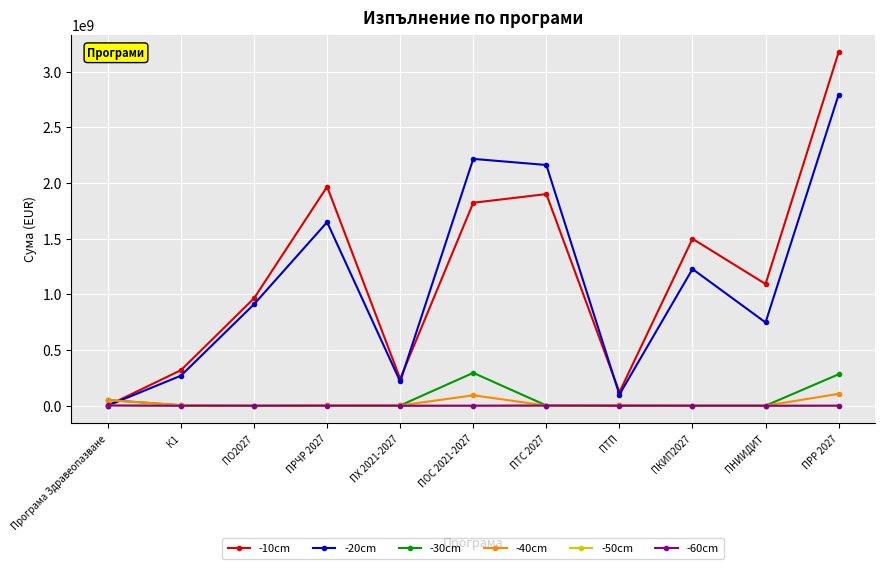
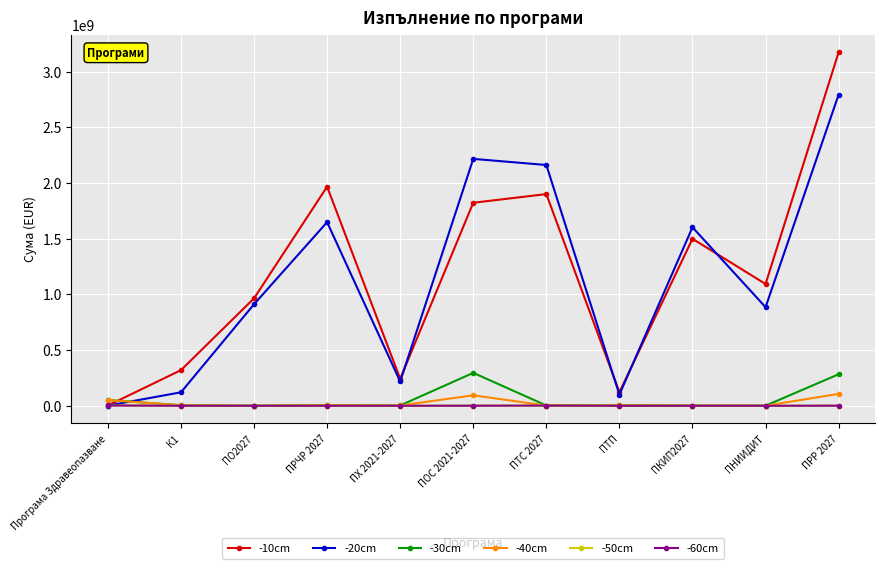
  {
    "-10cm": {
      "К1": 320000000,
      "ПО2027": 960000000,
      "ПРЧР 2027": 1970000000,
      "ПХ 2021-2027": 240000000,
      "ПОС 2021-2027": 1820000000,
      "ПТС 2027": 1900000000,
      "ПКИП2027": 1500000000,
      "ПНИИДИТ": 1090000000,
      "ПРР 2027": 3180000000
    },
    "-20cm": {
-     "К1": 270000000,
+     "К1": 120000000,
      "ПО2027": 910000000,
      "ПРЧР 2027": 1650000000,
      "ПХ 2021-2027": 220000000,
      "ПОС 2021-2027": 2220000000,
      "ПТС 2027": 2160000000,
-     "ПКИП2027": 1230000000,
-     "ПНИИДИТ": 750000000,
+     "ПКИП2027": 1600000000,
+     "ПНИИДИТ": 890000000,
      "ПРР 2027": 2790000000
    },
    "-30cm": {
      "ПОС 2021-2027": 300000000,
      "ПРР 2027": 280000000
    },
    "-40cm": {
      "ПОС 2021-2027": 90000000,
      "ПРР 2027": 110000000
    },
    "-60cm": {
      "ПОС 2021-2027": 0,
      "ПРР 2027": 0
    }
  }
